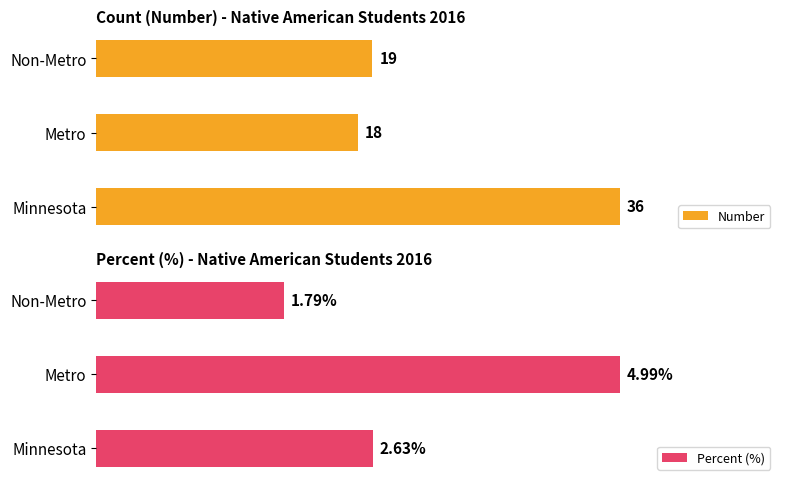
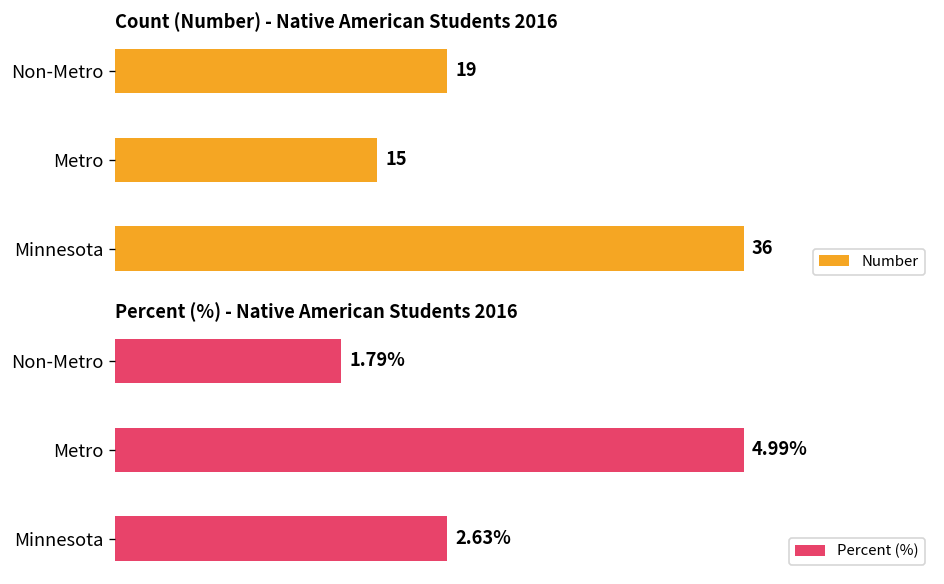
  {
    "Count (Number) - Native American Students 2016": {
      "Non-Metro": "19",
-     "Metro": "18",
+     "Metro": "15",
      "Minnesota": "36"
    },
    "Percent (%) - Native American Students 2016": {
      "Non-Metro": "1.79%",
      "Metro": "4.99%",
      "Minnesota": "2.63%"
    }
  }
